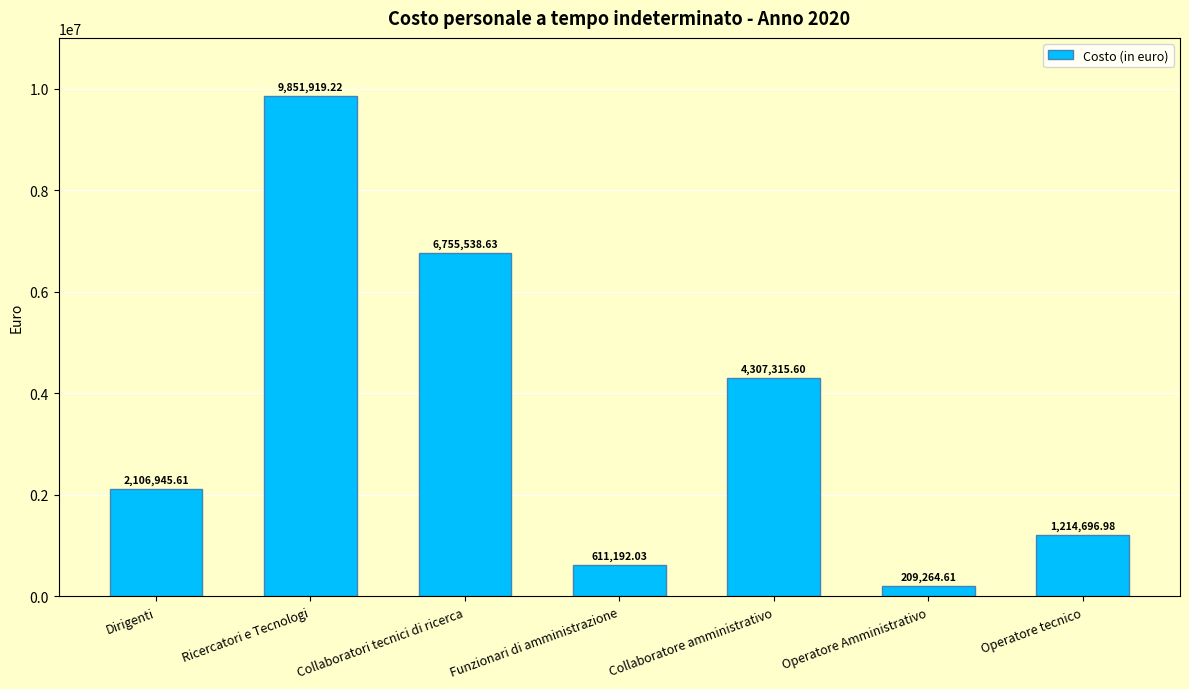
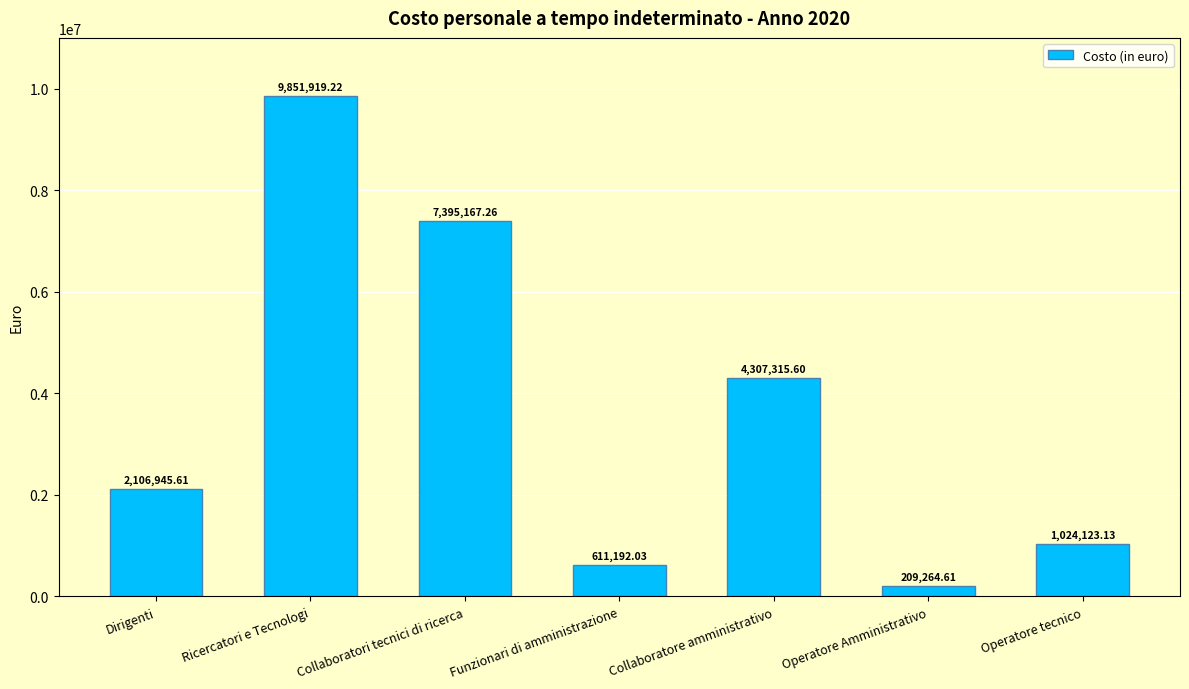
  {
    "Dirigenti": "2,106,945.61",
    "Ricercatori e Tecnologi": "9,851,919.22",
-   "Collaboratori tecnici di ricerca": "6,755,538.63",
+   "Collaboratori tecnici di ricerca": "7,395,167.26",
    "Funzionari di amministrazione": "611,192.03",
    "Collaboratore amministrativo": "4,307,315.60",
    "Operatore Amministrativo": "209,264.61",
-   "Operatore tecnico": "1,214,696.98"
+   "Operatore tecnico": "1,024,123.13"
  }
